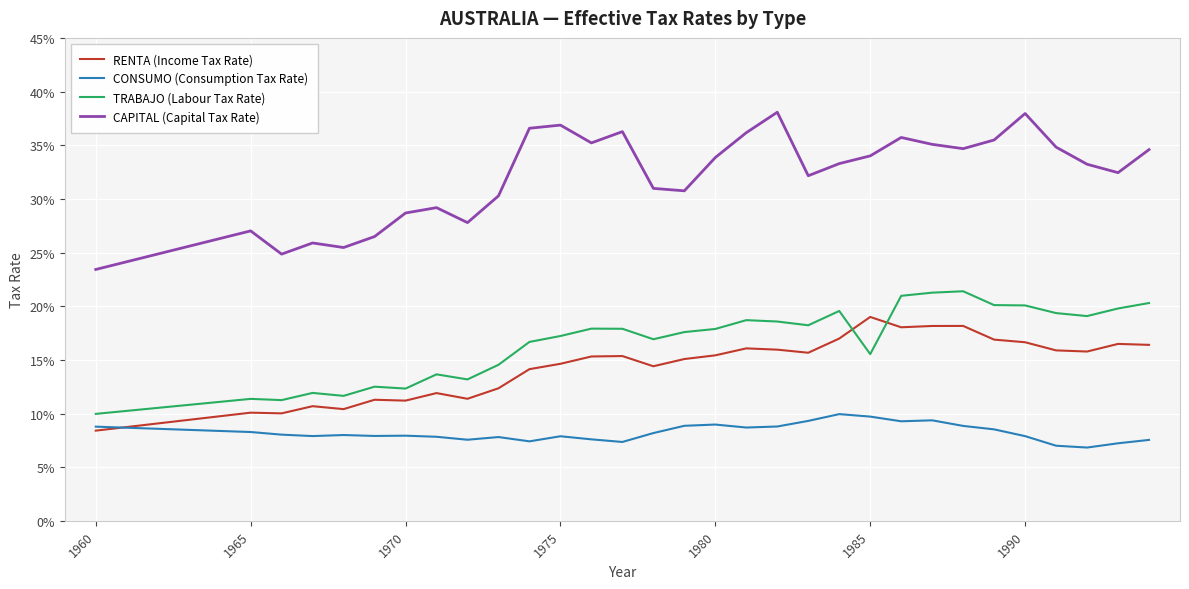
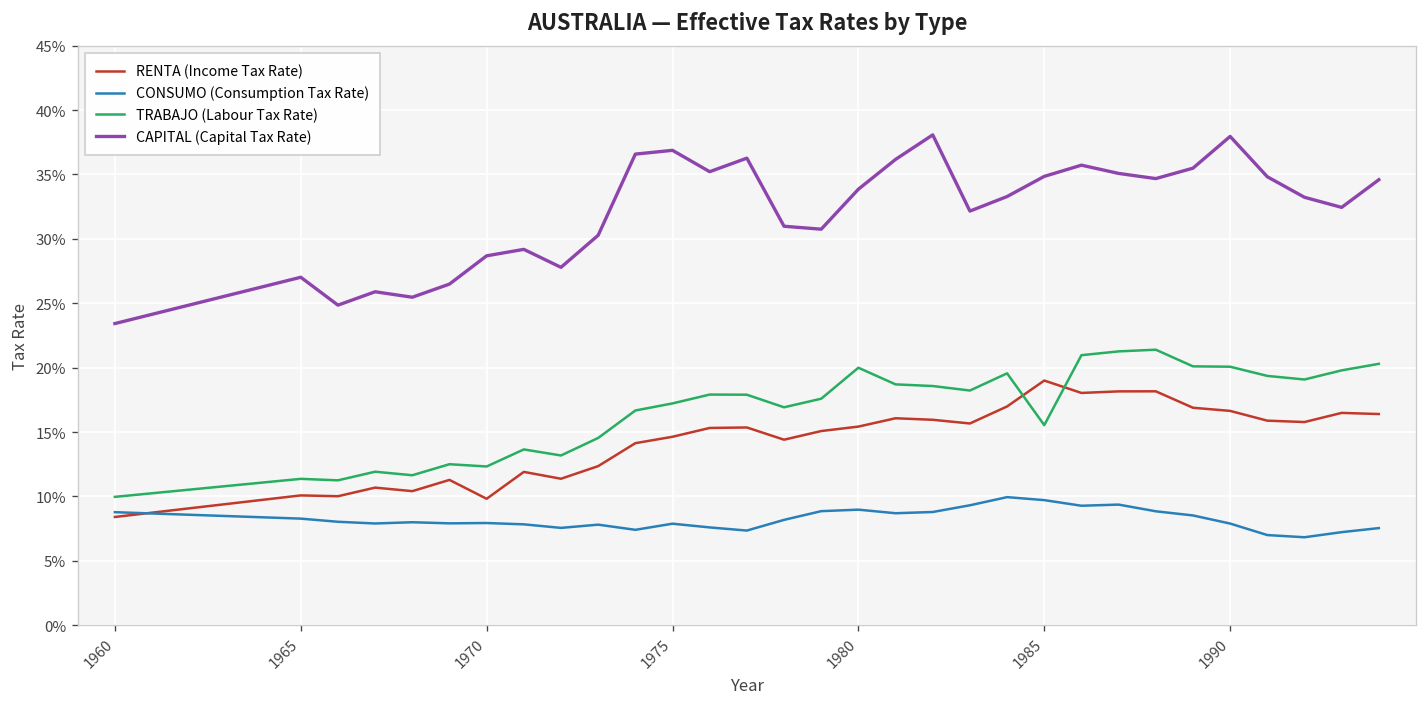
  {
    "RENTA (Income Tax Rate)": {
      "1960": "8.4%",
      "1965": "10.1%",
-     "1970": "11.2%",
+     "1970": "9.8%",
      "1975": "14.6%",
      "1980": "15.4%",
      "1985": "19.0%",
      "1990": "16.6%"
    },
    "CONSUMO (Consumption Tax Rate)": {
      "1960": "8.8%",
      "1965": "8.3%",
      "1970": "7.9%",
      "1975": "7.9%",
      "1980": "9.0%",
      "1985": "9.7%",
      "1990": "7.9%"
    },
    "TRABAJO (Labour Tax Rate)": {
      "1960": "10.0%",
      "1965": "11.4%",
      "1970": "12.3%",
      "1975": "17.2%",
-     "1980": "17.9%",
+     "1980": "20.0%",
      "1985": "15.5%",
      "1990": "20.1%"
    },
    "CAPITAL (Capital Tax Rate)": {
      "1960": "23.4%",
      "1965": "27.0%",
      "1970": "28.7%",
      "1975": "36.9%",
      "1980": "33.9%",
-     "1985": "34.0%",
+     "1985": "34.8%",
      "1990": "38.0%"
    }
  }
